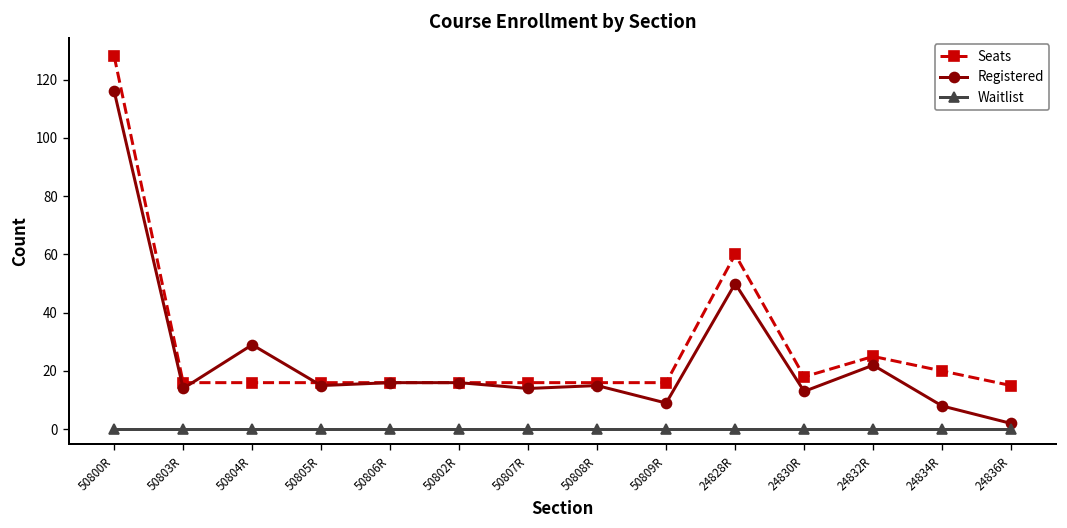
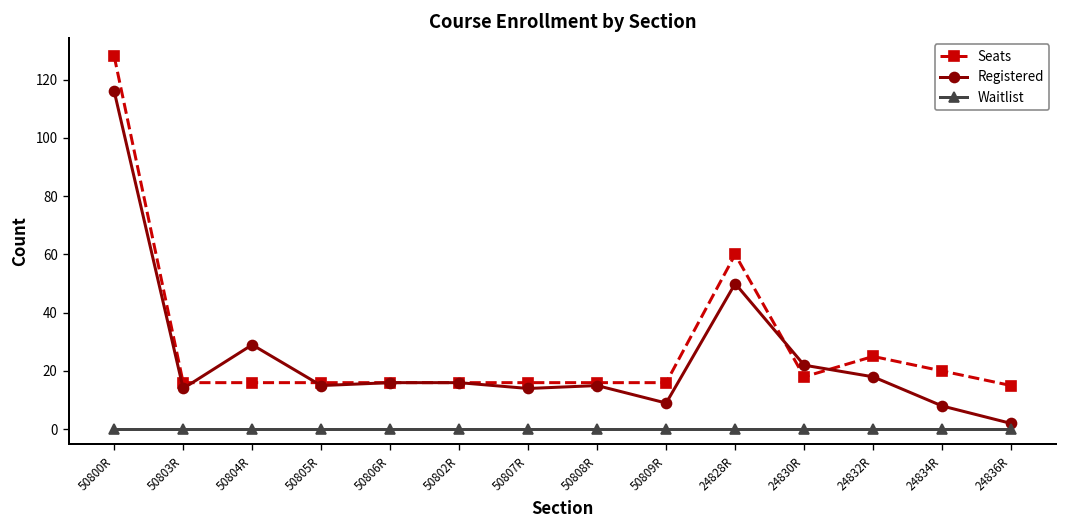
  {
    "Seats": {
      "50800R": 128,
      "50803R": 16,
      "50804R": 16,
      "50807R": 16,
      "50809R": 16,
      "24828R": 60,
      "24830R": 18,
      "24832R": 25,
      "24834R": 20,
      "24836R": 15
    },
    "Registered": {
      "50800R": 116,
      "50803R": 14,
      "50804R": 29,
      "50807R": 14,
      "50809R": 9,
      "24828R": 50,
-     "24830R": 13,
-     "24832R": 22,
+     "24830R": 22,
+     "24832R": 18,
      "24834R": 8,
      "24836R": 2
    },
    "Waitlist": {
      "50800R": 0,
      "50803R": 0,
      "50804R": 0,
      "50805R": 0,
      "50806R": 0,
      "50802R": 0,
      "50807R": 0,
      "50808R": 0,
      "50809R": 0,
      "24828R": 0,
      "24830R": 0,
      "24832R": 0,
      "24834R": 0,
      "24836R": 0
    }
  }
